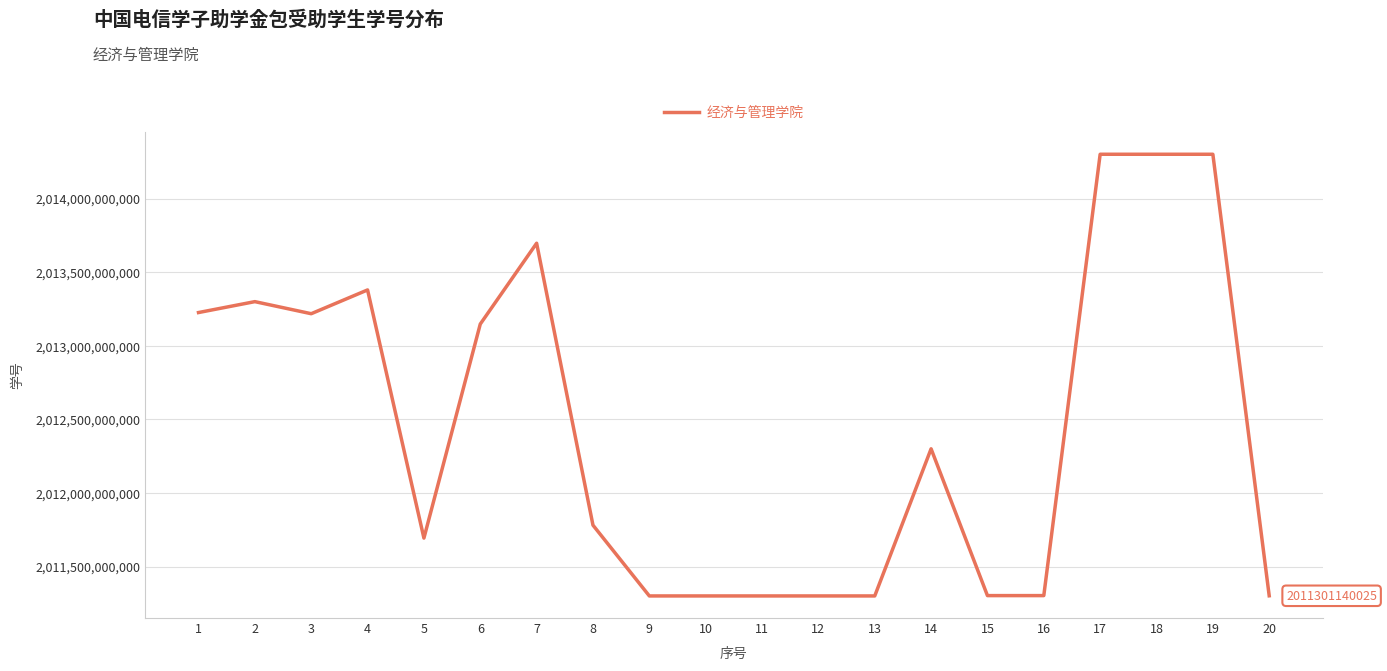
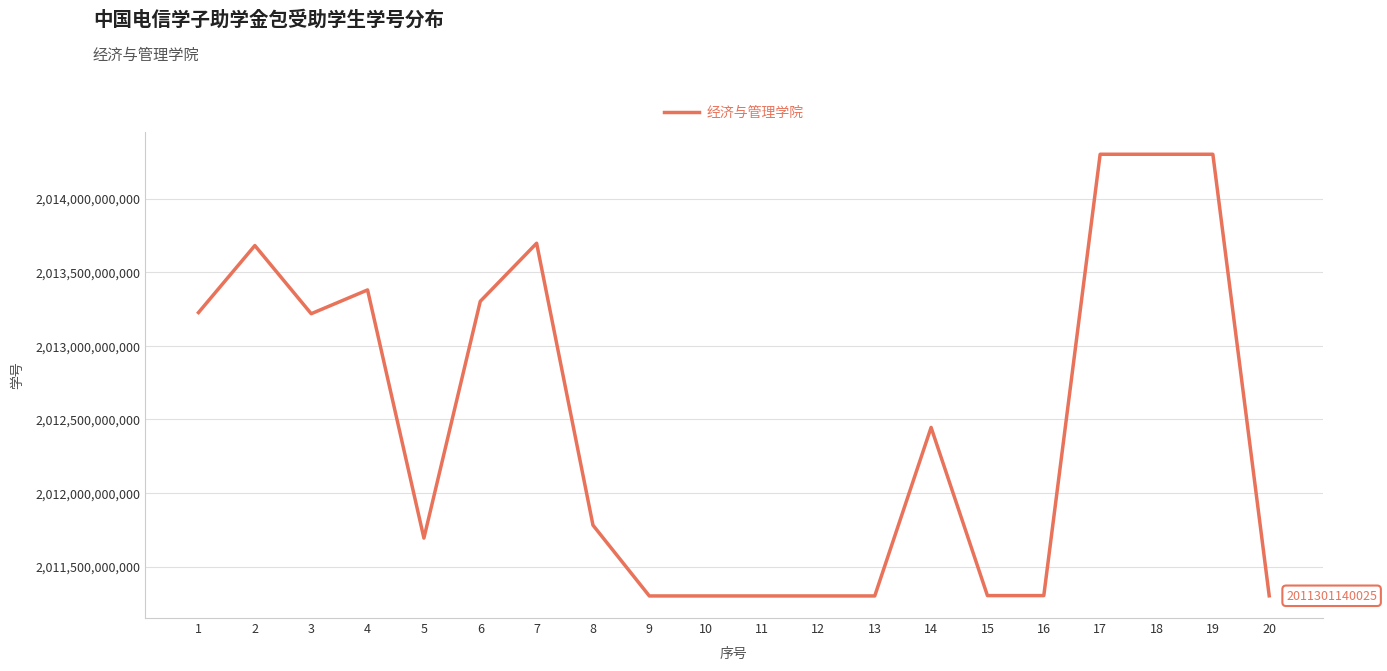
  {
    "1": "2,013,230,000,000",
-   "2": "2,013,300,000,000",
+   "2": "2,013,680,000,000",
    "3": "2,013,220,000,000",
    "4": "2,013,380,000,000",
    "5": "2,011,690,000,000",
-   "6": "2,013,150,000,000",
+   "6": "2,013,300,000,000",
    "7": "2,013,700,000,000",
    "8": "2,011,780,000,000",
    "9": "2,011,300,000,000",
    "10": "2,011,300,000,000",
    "11": "2,011,300,000,000",
    "12": "2,011,300,000,000",
    "13": "2,011,300,000,000",
-   "14": "2,012,300,000,000",
+   "14": "2,012,450,000,000",
    "15": "2,011,300,000,000",
    "16": "2,011,300,000,000",
    "17": "2,014,300,000,000",
    "18": "2,014,300,000,000",
    "19": "2,014,300,000,000"
  }
